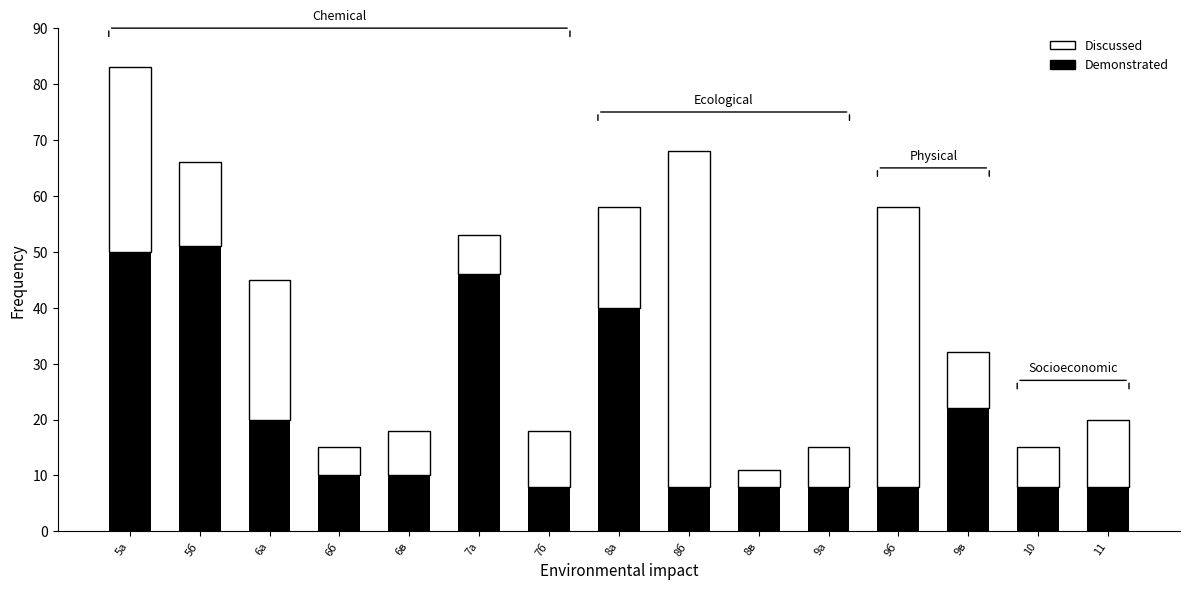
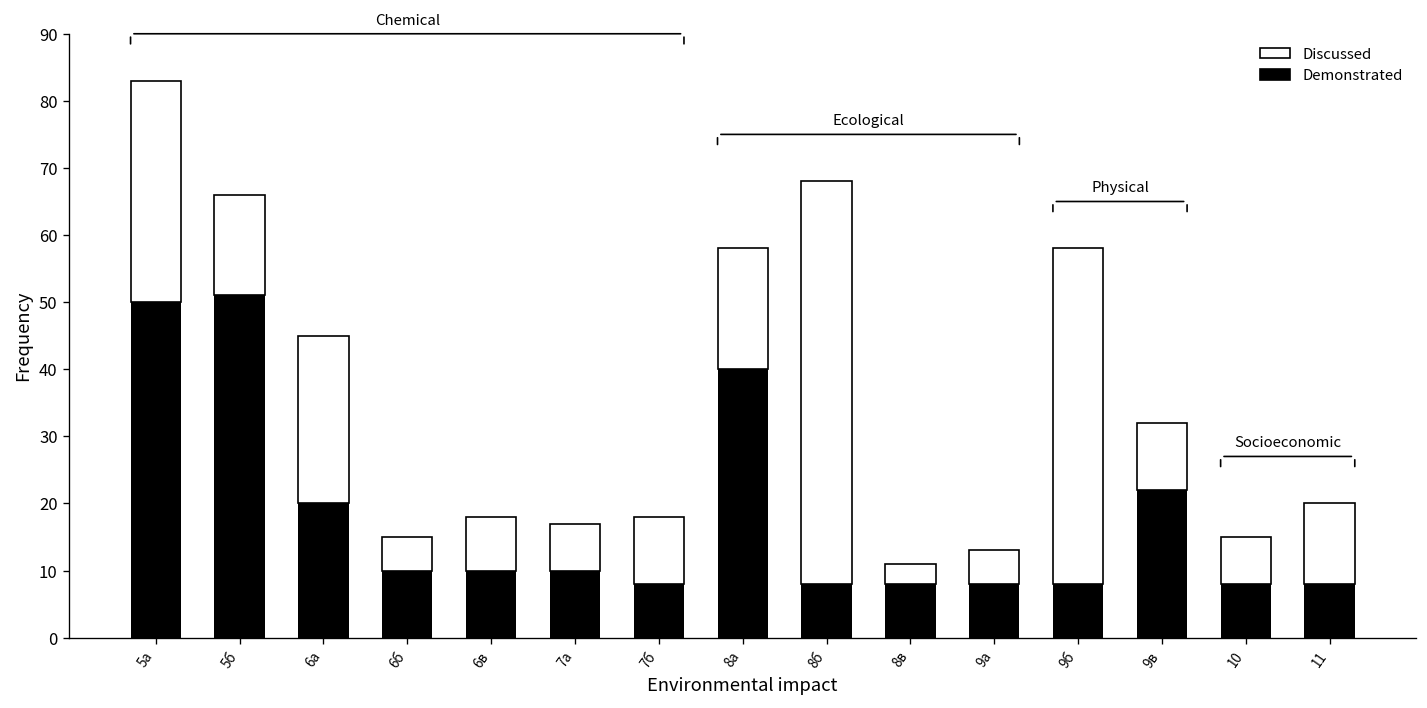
  {
    "Demonstrated": {
      "5а": 50,
      "5б": 51,
      "6а": 20,
      "6б": 10,
      "6в": 10,
-     "7а": 46,
+     "7а": 10,
      "7б": 8,
      "8а": 40,
      "8б": 8,
      "8в": 8,
      "9а": 8,
      "9б": 8,
      "9в": 22,
      "10": 8,
      "11": 8
    },
    "Discussed": {
      "5а": 33,
      "5б": 15,
      "6а": 25,
      "6б": 5,
      "6в": 8,
      "7а": 7,
      "7б": 10,
      "8а": 18,
      "8б": 60,
      "8в": 3,
-     "9а": 7,
+     "9а": 5,
      "9б": 50,
      "9в": 10,
      "10": 7,
      "11": 12
    }
  }
